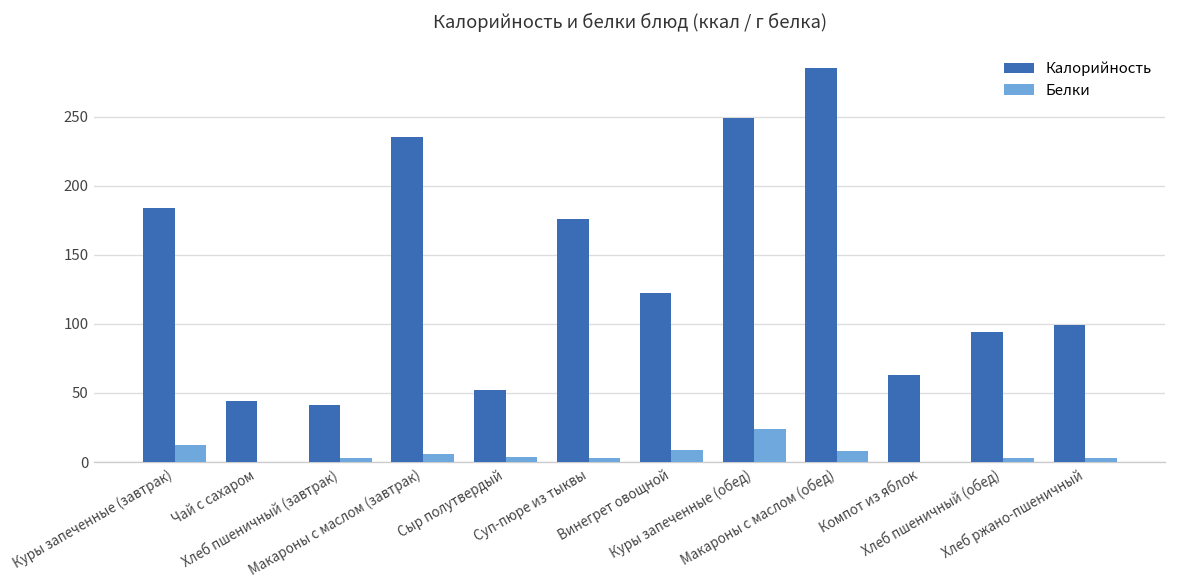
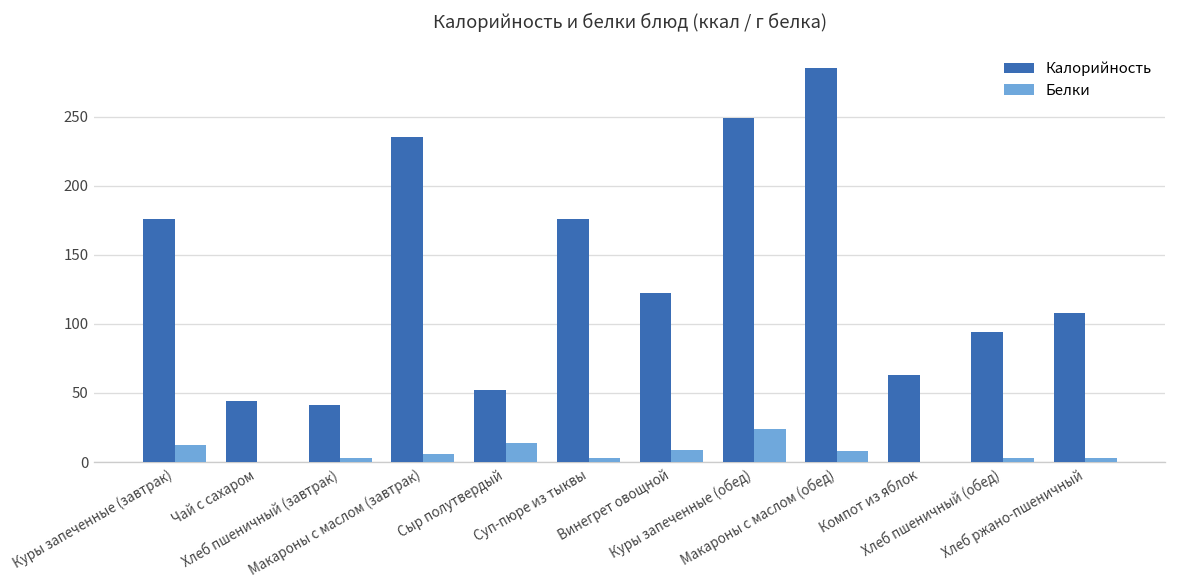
  {
    "Калорийность": {
-     "Куры запеченные (завтрак)": 184,
+     "Куры запеченные (завтрак)": 176,
      "Чай с сахаром": 44,
      "Хлеб пшеничный (завтрак)": 41,
      "Макароны с маслом (завтрак)": 235,
      "Сыр полутвердый": 52,
      "Суп-пюре из тыквы": 176,
      "Винегрет овощной": 122,
      "Куры запеченные (обед)": 249,
      "Макароны с маслом (обед)": 285,
      "Компот из яблок": 63,
      "Хлеб пшеничный (обед)": 94,
-     "Хлеб ржано-пшеничный": 99
+     "Хлеб ржано-пшеничный": 108
    },
    "Белки": {
      "Куры запеченные (завтрак)": 12,
      "Чай с сахаром": 0,
      "Хлеб пшеничный (завтрак)": 3,
      "Макароны с маслом (завтрак)": 6,
-     "Сыр полутвердый": 4,
+     "Сыр полутвердый": 14,
      "Суп-пюре из тыквы": 3,
      "Винегрет овощной": 9,
      "Куры запеченные (обед)": 24,
      "Макароны с маслом (обед)": 8,
      "Компот из яблок": 0,
      "Хлеб пшеничный (обед)": 3,
      "Хлеб ржано-пшеничный": 3
    }
  }
